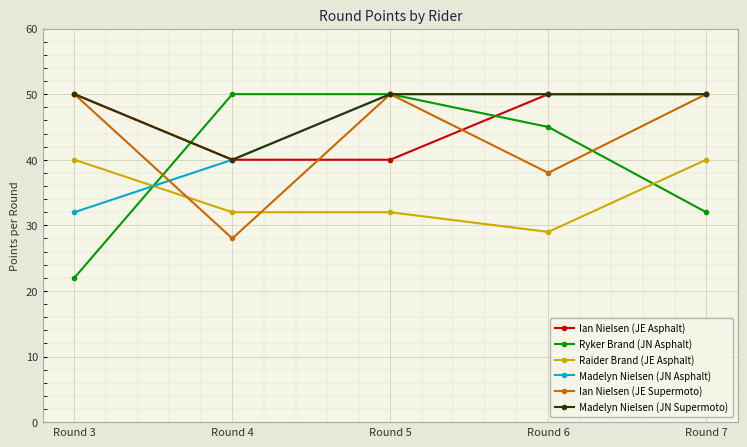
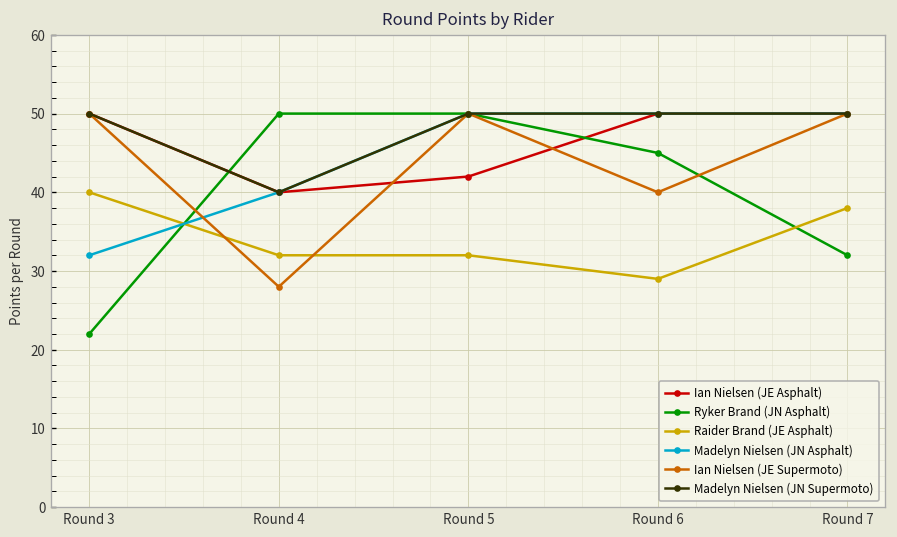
  {
    "Ian Nielsen (JE Asphalt)": {
-     "Round 5": 40
+     "Round 5": 42
    },
    "Ryker Brand (JN Asphalt)": {
      "Round 3": 22,
      "Round 4": 50,
      "Round 6": 45,
      "Round 7": 32
    },
    "Raider Brand (JE Asphalt)": {
      "Round 3": 40,
      "Round 4": 32,
      "Round 5": 32,
      "Round 6": 29,
-     "Round 7": 40
+     "Round 7": 38
    },
    "Madelyn Nielsen (JN Asphalt)": {
      "Round 3": 32
    },
    "Ian Nielsen (JE Supermoto)": {
      "Round 4": 28,
-     "Round 6": 38
+     "Round 6": 40
    }
  }
